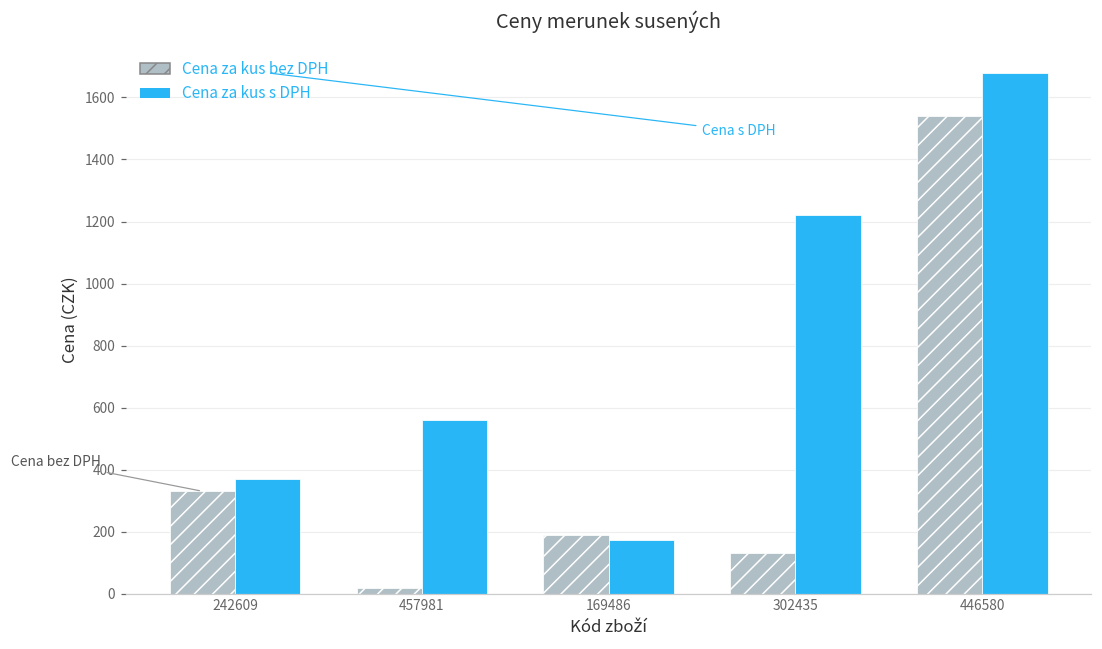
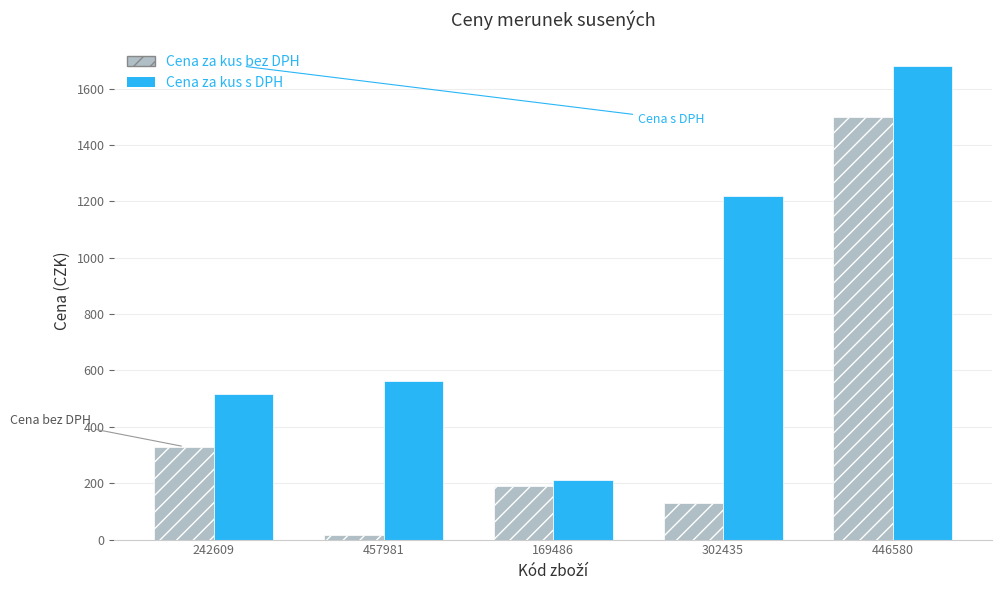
  {
    "Cena za kus bez DPH": {
      "242609": 330,
      "457981": 20,
      "169486": 190,
      "302435": 130,
-     "446580": 1540
+     "446580": 1500
    },
    "Cena za kus s DPH": {
-     "242609": 370,
+     "242609": 520,
      "457981": 560,
-     "169486": 170,
+     "169486": 210,
      "302435": 1220,
      "446580": 1680
    }
  }
